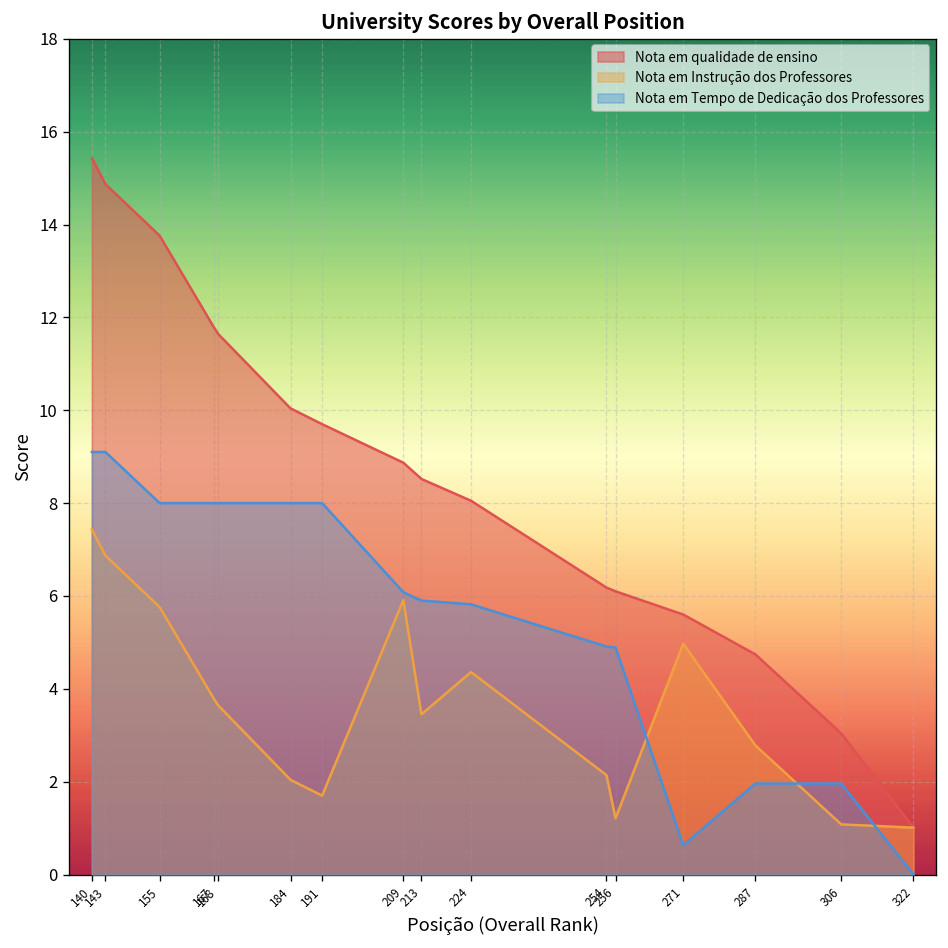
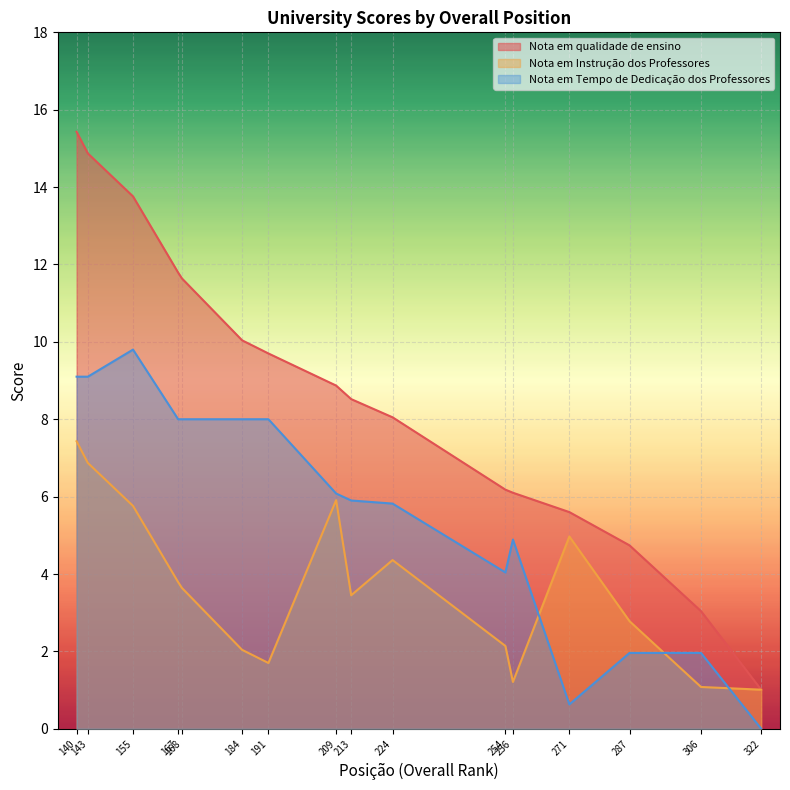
  {
    "Nota em Tempo de Dedicação dos Professores": {
      "140": 9.1,
      "143": 9.1,
-     "155": 8.0,
+     "155": 9.8,
      "167": 8.0,
      "168": 8.0,
      "184": 8.0,
      "191": 8.0,
      "209": 6.1,
      "213": 5.9,
      "224": 5.8,
-     "254": 4.9,
+     "254": 4.0,
      "256": 4.9,
      "271": 0.6,
      "287": 2.0,
      "306": 2.0,
      "322": 0.0
    }
  }
